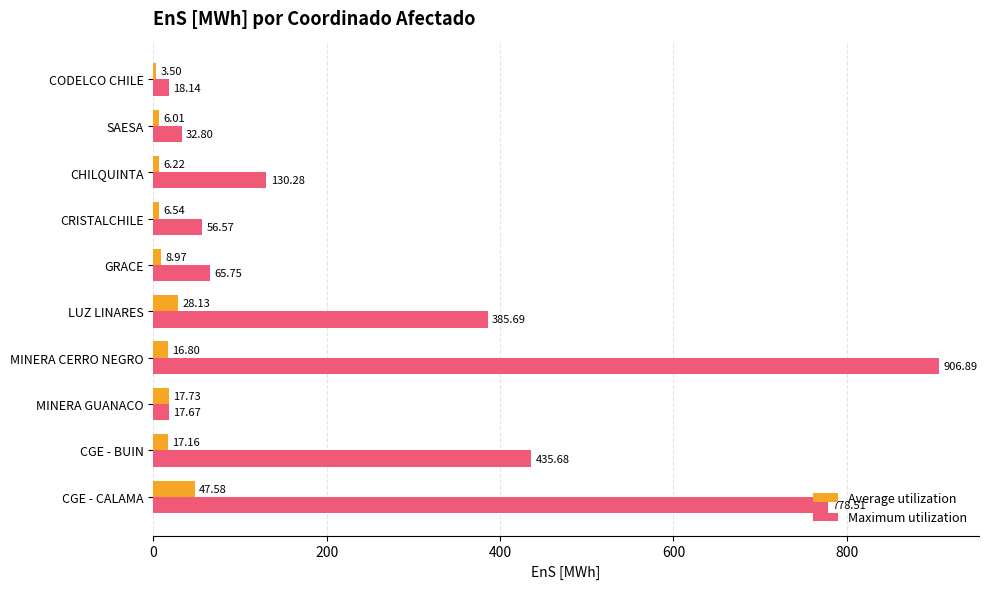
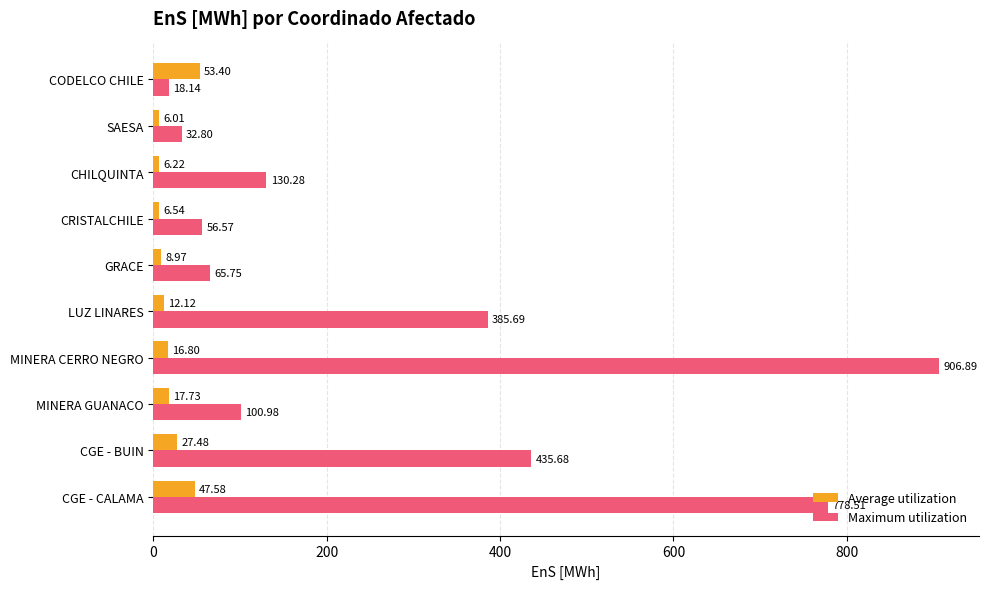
  {
    "Average utilization": {
-     "CODELCO CHILE": 3.50,
+     "CODELCO CHILE": 53.40,
      "SAESA": 6.01,
      "CHILQUINTA": 6.22,
      "CRISTALCHILE": 6.54,
      "GRACE": 8.97,
-     "LUZ LINARES": 28.13,
+     "LUZ LINARES": 12.12,
      "MINERA CERRO NEGRO": 16.80,
      "MINERA GUANACO": 17.73,
-     "CGE - BUIN": 17.16,
+     "CGE - BUIN": 27.48,
      "CGE - CALAMA": 47.58
    },
    "Maximum utilization": {
      "CODELCO CHILE": 18.14,
      "SAESA": 32.80,
      "CHILQUINTA": 130.28,
      "CRISTALCHILE": 56.57,
      "GRACE": 65.75,
      "LUZ LINARES": 385.69,
      "MINERA CERRO NEGRO": 906.89,
-     "MINERA GUANACO": 17.67,
+     "MINERA GUANACO": 100.98,
      "CGE - BUIN": 435.68,
      "CGE - CALAMA": 778.51
    }
  }
